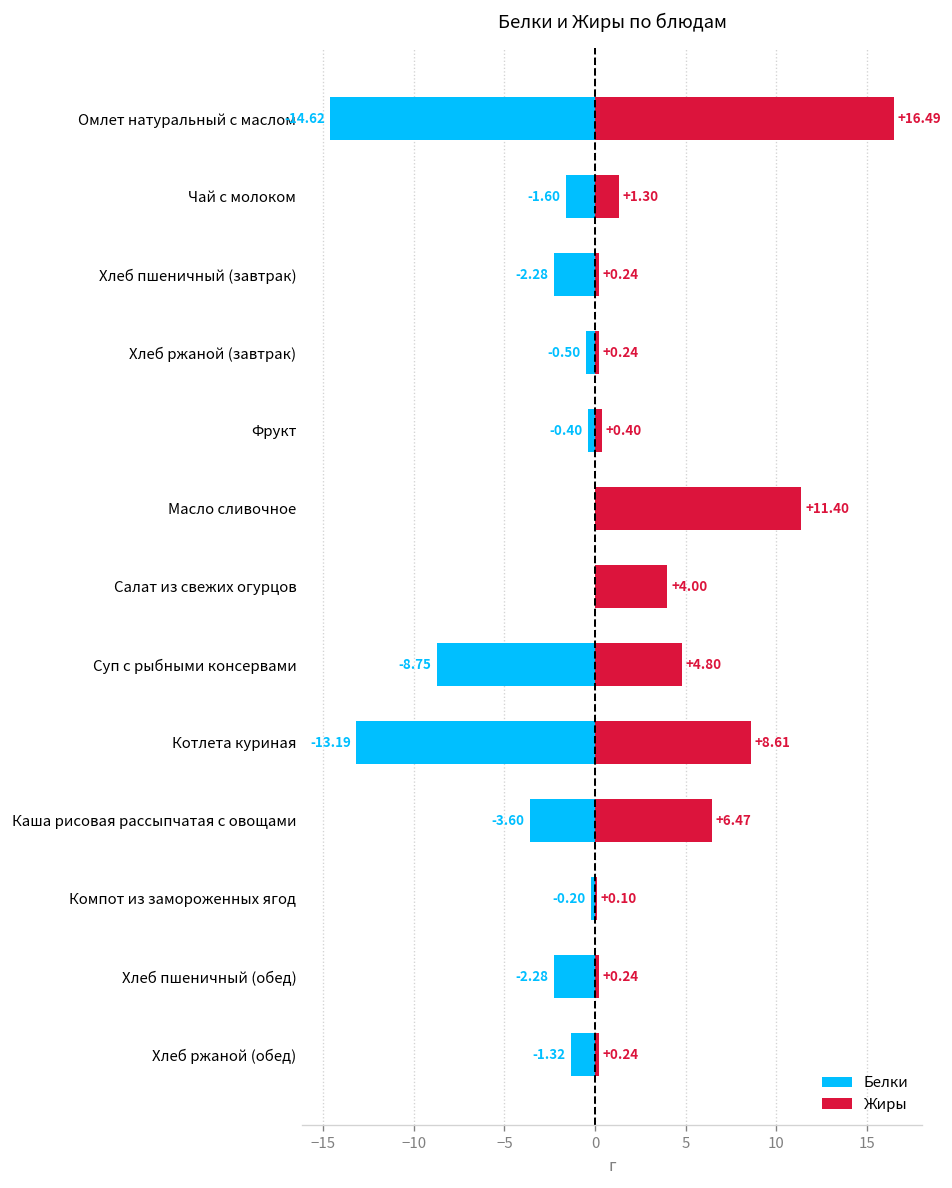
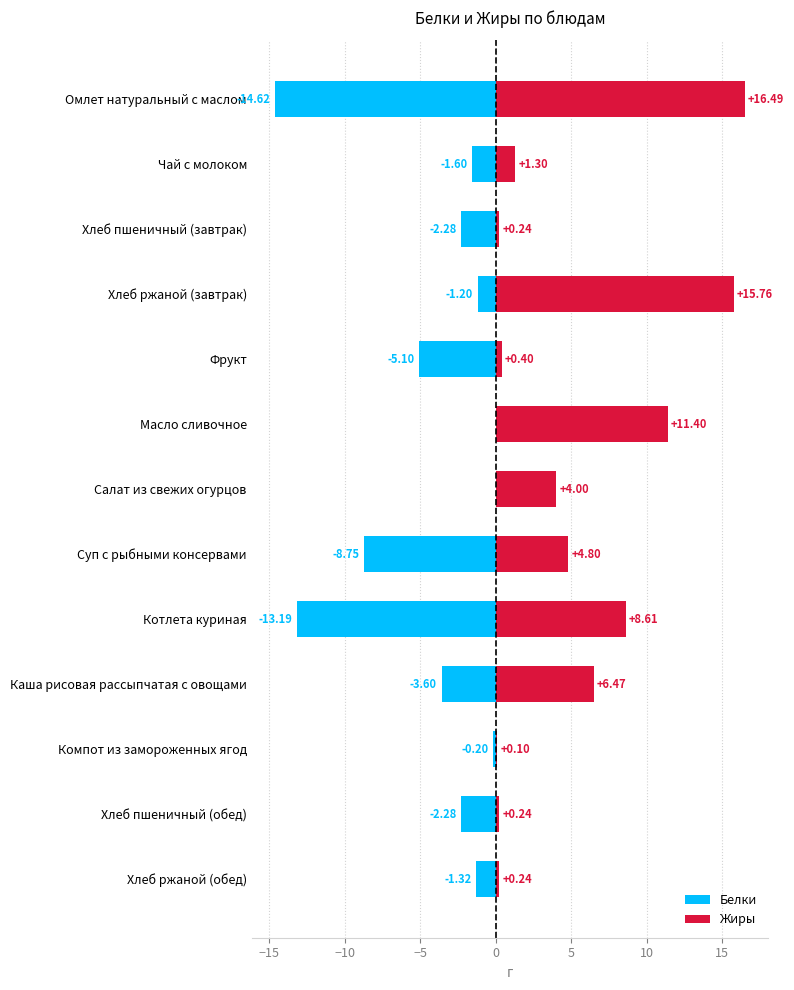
  {
    "Белки": {
      "Омлет натуральный с маслом": "-14.62",
      "Чай с молоком": "-1.60",
      "Хлеб пшеничный (завтрак)": "-2.28",
-     "Хлеб ржаной (завтрак)": "-0.50",
-     "Фрукт": "-0.40",
+     "Хлеб ржаной (завтрак)": "-1.20",
+     "Фрукт": "-5.10",
      "Суп с рыбными консервами": "-8.75",
      "Котлета куриная": "-13.19",
      "Каша рисовая рассыпчатая с овощами": "-3.60",
      "Компот из замороженных ягод": "-0.20",
      "Хлеб пшеничный (обед)": "-2.28",
      "Хлеб ржаной (обед)": "-1.32"
    },
    "Жиры": {
      "Омлет натуральный с маслом": "+16.49",
      "Чай с молоком": "+1.30",
      "Хлеб пшеничный (завтрак)": "+0.24",
-     "Хлеб ржаной (завтрак)": "+0.24",
+     "Хлеб ржаной (завтрак)": "+15.76",
      "Фрукт": "+0.40",
      "Масло сливочное": "+11.40",
      "Салат из свежих огурцов": "+4.00",
      "Суп с рыбными консервами": "+4.80",
      "Котлета куриная": "+8.61",
      "Каша рисовая рассыпчатая с овощами": "+6.47",
      "Компот из замороженных ягод": "+0.10",
      "Хлеб пшеничный (обед)": "+0.24",
      "Хлеб ржаной (обед)": "+0.24"
    }
  }
